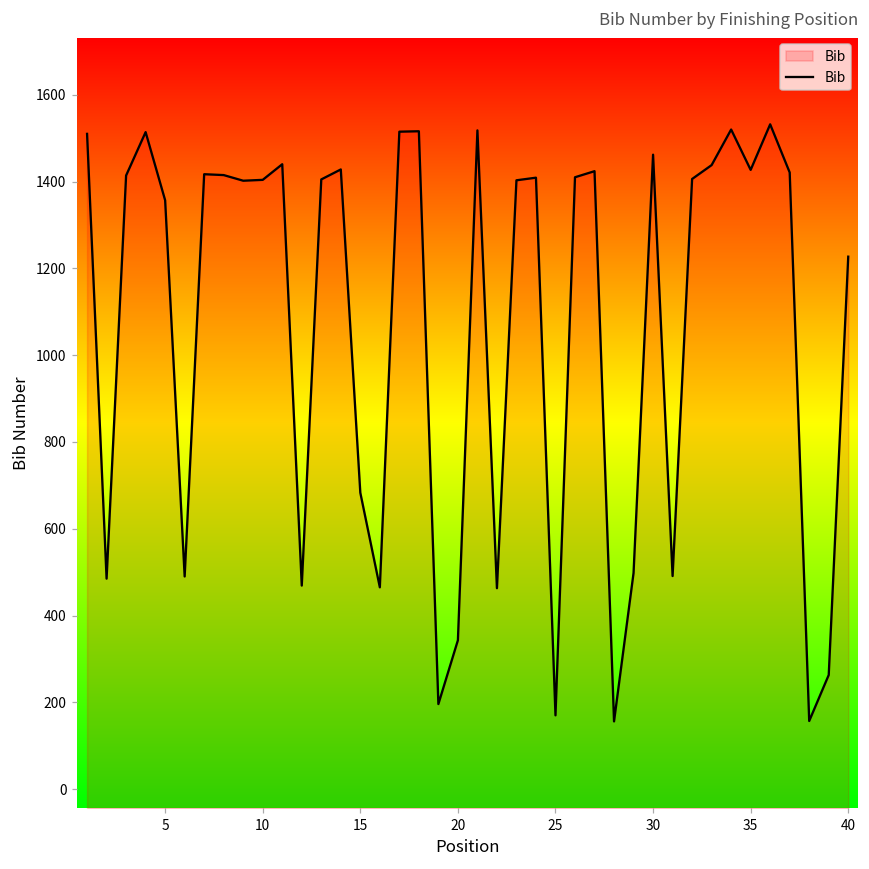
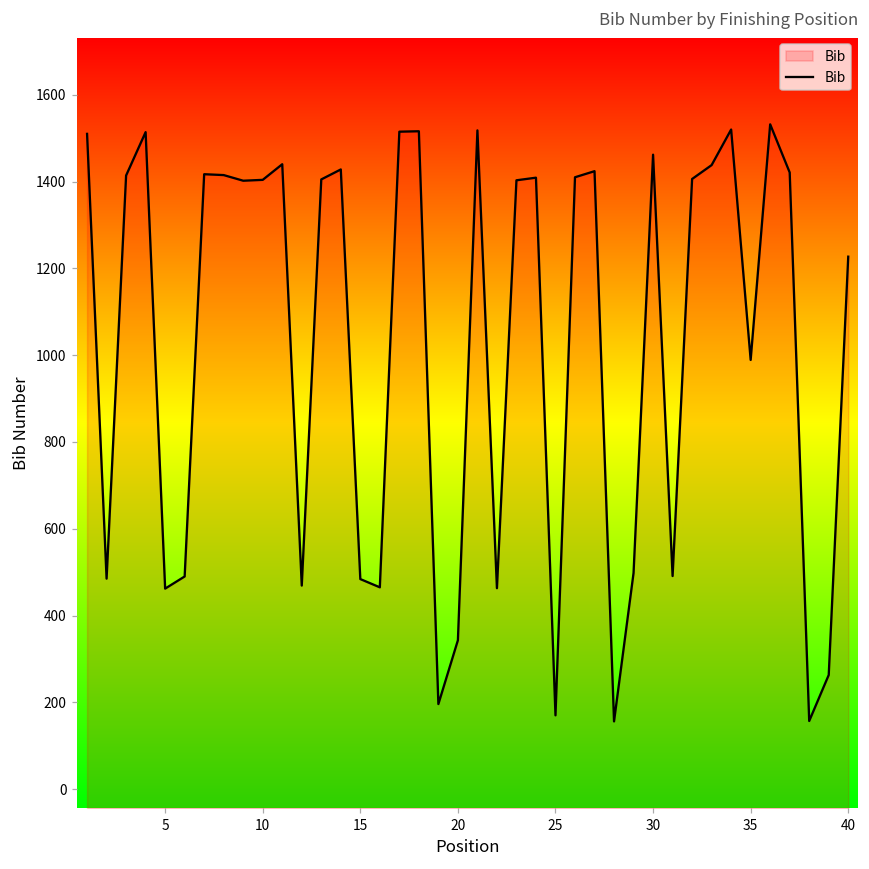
  {
-   "5": 1360,
+   "5": 460,
    "10": 1400,
-   "15": 680,
+   "15": 480,
    "20": 340,
    "25": 170,
    "30": 1460,
-   "35": 1430,
+   "35": 990,
    "40": 1230
  }
